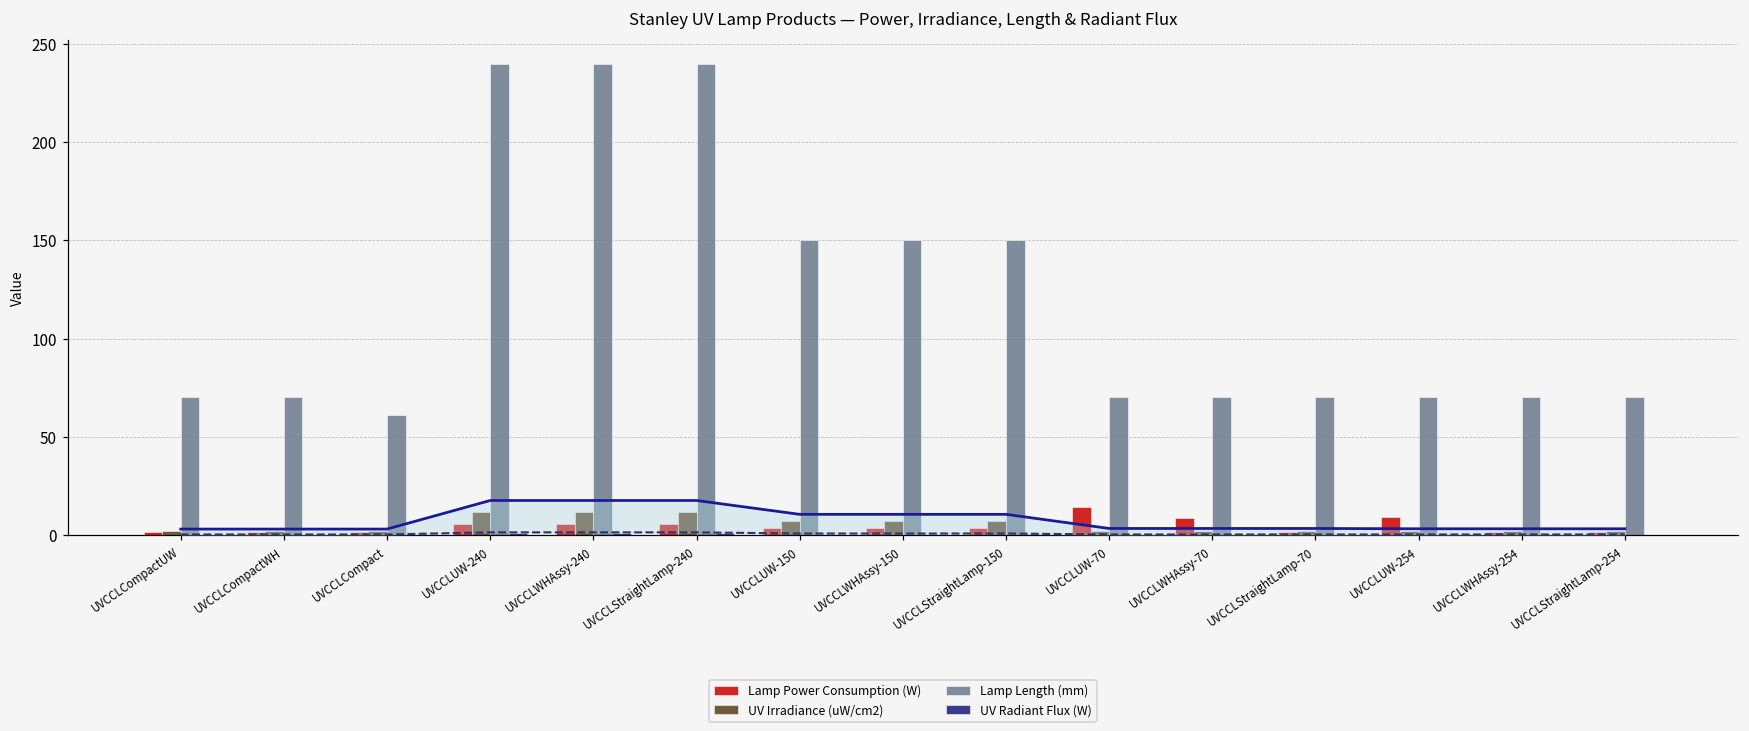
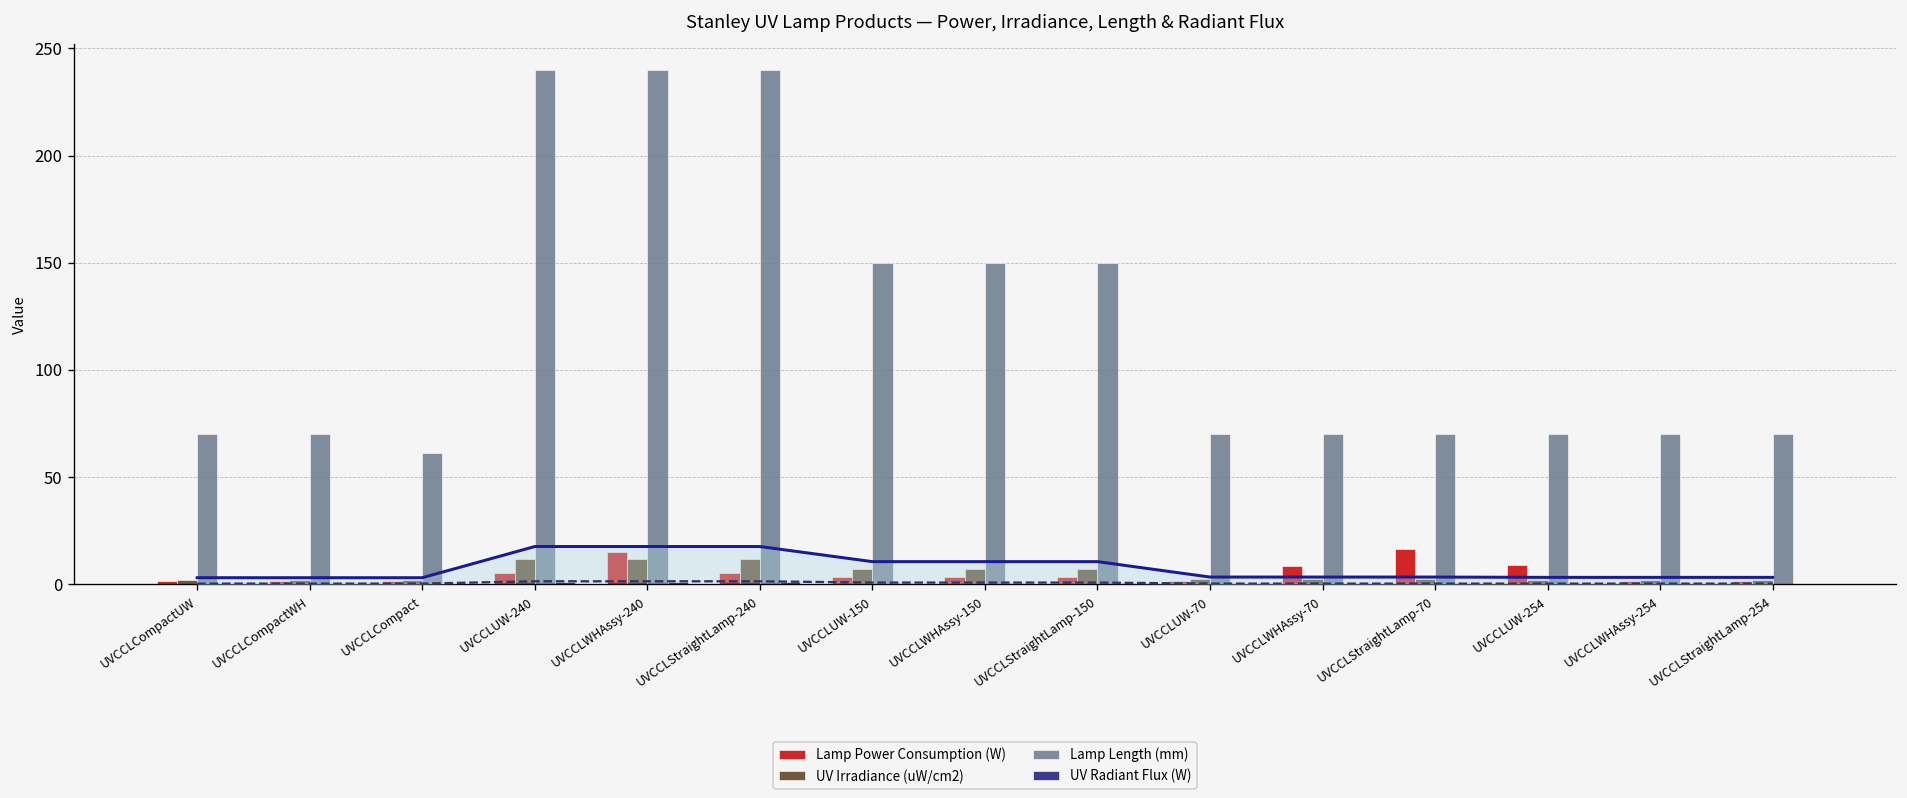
  {
    "Lamp Power Consumption (W)": {
      "UVCCLUW-240": 5,
-     "UVCCLWHAssy-240": 5,
+     "UVCCLWHAssy-240": 15,
      "UVCCLStraightLamp-240": 5,
      "UVCCLUW-150": 3,
      "UVCCLWHAssy-150": 3,
      "UVCCLStraightLamp-150": 3,
-     "UVCCLUW-70": 14,
+     "UVCCLUW-70": 2,
      "UVCCLWHAssy-70": 8,
-     "UVCCLStraightLamp-70": 2,
+     "UVCCLStraightLamp-70": 16,
      "UVCCLUW-254": 9
    },
    "UV Irradiance (uW/cm2)": {
      "UVCCLCompactUW": 2,
      "UVCCLCompactWH": 2,
      "UVCCLCompact": 2,
      "UVCCLUW-240": 12,
      "UVCCLWHAssy-240": 12,
      "UVCCLStraightLamp-240": 12,
      "UVCCLUW-150": 7,
      "UVCCLWHAssy-150": 7,
      "UVCCLStraightLamp-150": 7,
      "UVCCLUW-70": 2,
      "UVCCLWHAssy-70": 2,
      "UVCCLStraightLamp-70": 2,
      "UVCCLUW-254": 2,
      "UVCCLWHAssy-254": 2,
      "UVCCLStraightLamp-254": 2
    },
    "Lamp Length (mm)": {
      "UVCCLCompactUW": 70,
      "UVCCLCompactWH": 70,
      "UVCCLCompact": 61,
      "UVCCLUW-240": 240,
      "UVCCLWHAssy-240": 240,
      "UVCCLStraightLamp-240": 240,
      "UVCCLUW-150": 150,
      "UVCCLWHAssy-150": 150,
      "UVCCLStraightLamp-150": 150,
      "UVCCLUW-70": 70,
      "UVCCLWHAssy-70": 70,
      "UVCCLStraightLamp-70": 70,
      "UVCCLUW-254": 70,
      "UVCCLWHAssy-254": 70,
      "UVCCLStraightLamp-254": 70
    }
  }
